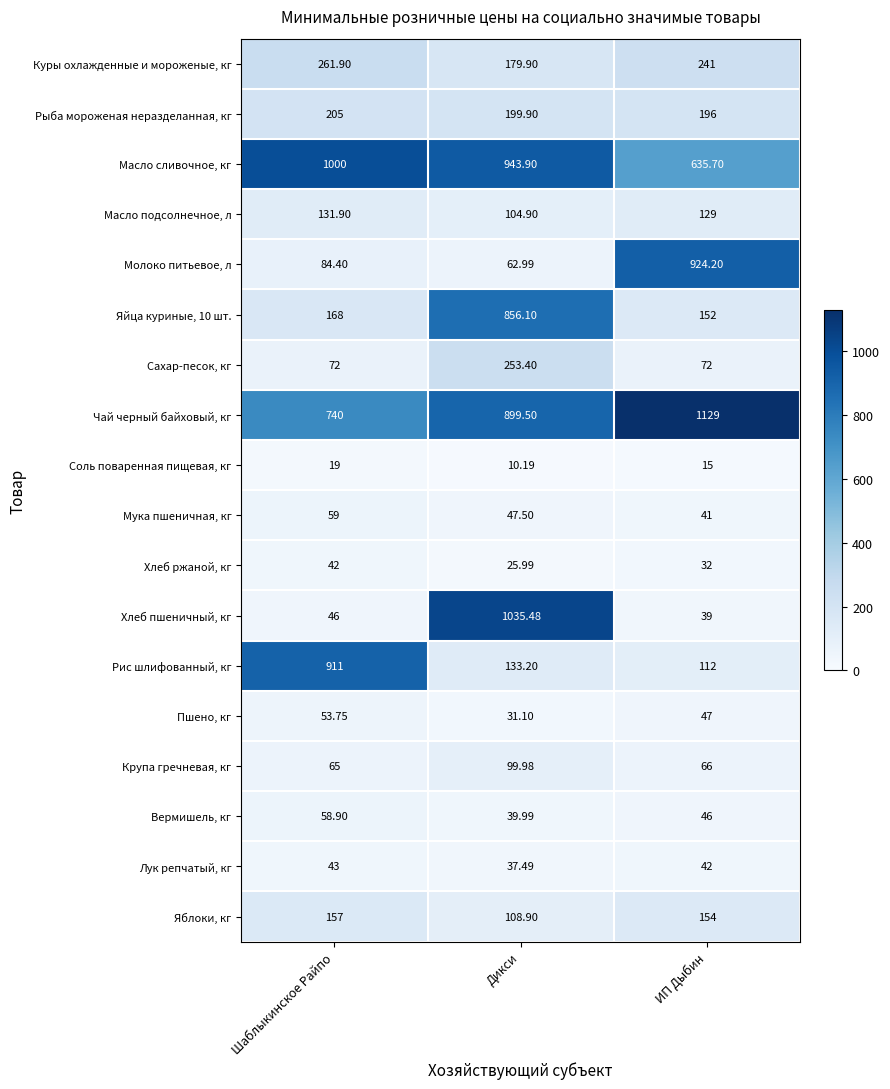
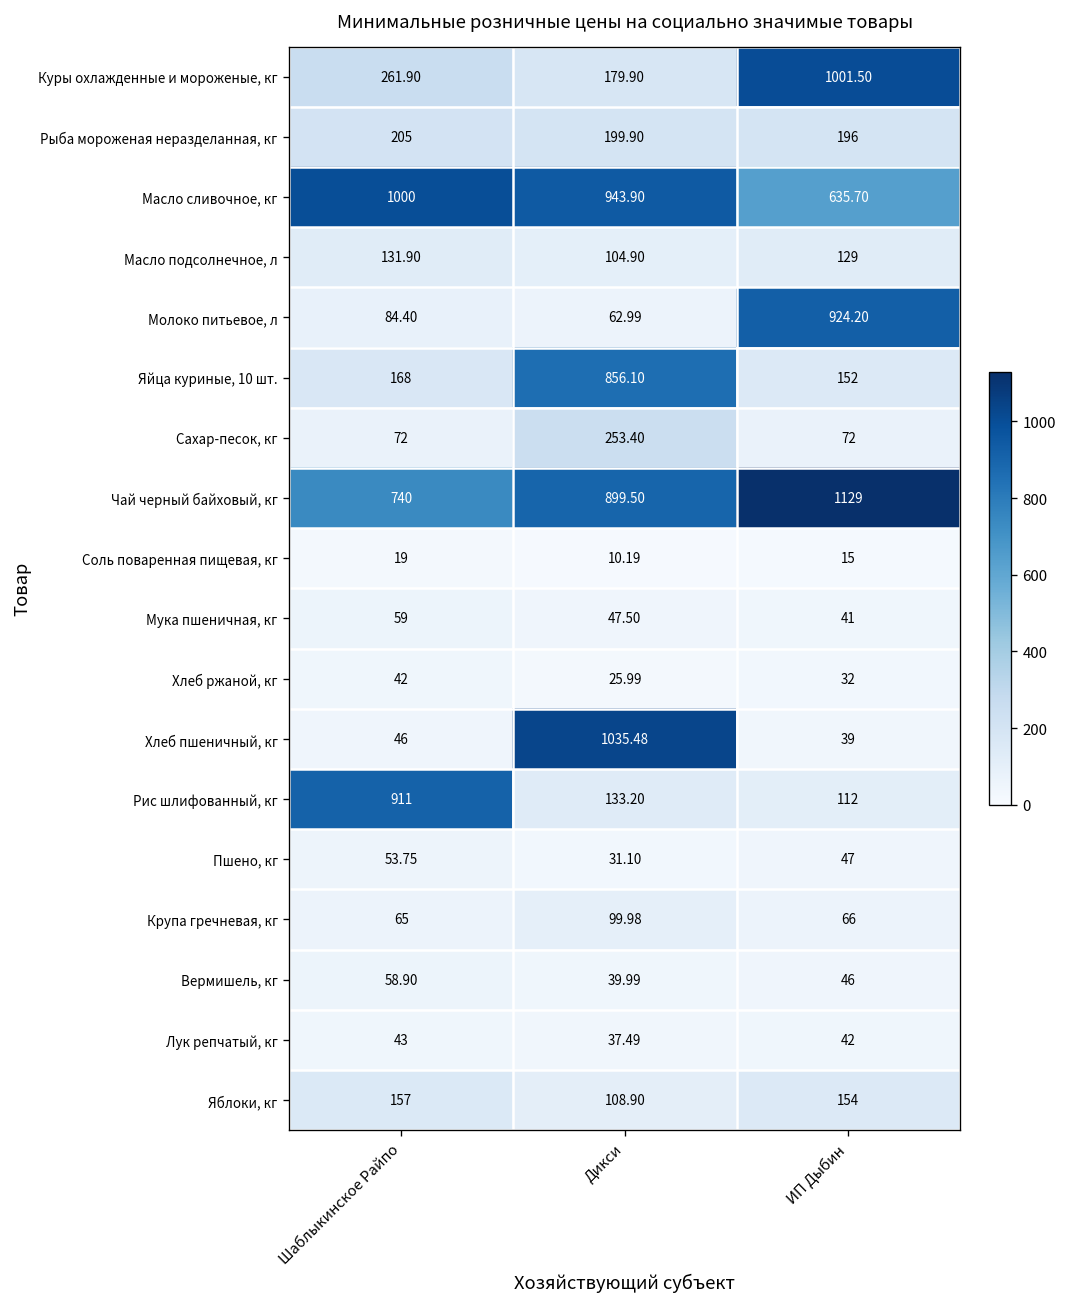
  {
    "Куры охлажденные и мороженые, кг": {
      "Шаблыкинское Райпо": 261.90,
      "Дикси": 179.90,
-     "ИП Дыбин": 241
+     "ИП Дыбин": 1001.50
    },
    "Рыба мороженая неразделанная, кг": {
      "Шаблыкинское Райпо": 205,
      "Дикси": 199.90,
      "ИП Дыбин": 196
    },
    "Масло сливочное, кг": {
      "Шаблыкинское Райпо": 1000,
      "Дикси": 943.90,
      "ИП Дыбин": 635.70
    },
    "Масло подсолнечное, л": {
      "Шаблыкинское Райпо": 131.90,
      "Дикси": 104.90,
      "ИП Дыбин": 129
    },
    "Молоко питьевое, л": {
      "Шаблыкинское Райпо": 84.40,
      "Дикси": 62.99,
      "ИП Дыбин": 924.20
    },
    "Яйца куриные, 10 шт.": {
      "Шаблыкинское Райпо": 168,
      "Дикси": 856.10,
      "ИП Дыбин": 152
    },
    "Сахар-песок, кг": {
      "Шаблыкинское Райпо": 72,
      "Дикси": 253.40,
      "ИП Дыбин": 72
    },
    "Чай черный байховый, кг": {
      "Шаблыкинское Райпо": 740,
      "Дикси": 899.50,
      "ИП Дыбин": 1129
    },
    "Соль поваренная пищевая, кг": {
      "Шаблыкинское Райпо": 19,
      "Дикси": 10.19,
      "ИП Дыбин": 15
    },
    "Мука пшеничная, кг": {
      "Шаблыкинское Райпо": 59,
      "Дикси": 47.50,
      "ИП Дыбин": 41
    },
    "Хлеб ржаной, кг": {
      "Шаблыкинское Райпо": 42,
      "Дикси": 25.99,
      "ИП Дыбин": 32
    },
    "Хлеб пшеничный, кг": {
      "Шаблыкинское Райпо": 46,
      "Дикси": 1035.48,
      "ИП Дыбин": 39
    },
    "Рис шлифованный, кг": {
      "Шаблыкинское Райпо": 911,
      "Дикси": 133.20,
      "ИП Дыбин": 112
    },
    "Пшено, кг": {
      "Шаблыкинское Райпо": 53.75,
      "Дикси": 31.10,
      "ИП Дыбин": 47
    },
    "Крупа гречневая, кг": {
      "Шаблыкинское Райпо": 65,
      "Дикси": 99.98,
      "ИП Дыбин": 66
    },
    "Вермишель, кг": {
      "Шаблыкинское Райпо": 58.90,
      "Дикси": 39.99,
      "ИП Дыбин": 46
    },
    "Лук репчатый, кг": {
      "Шаблыкинское Райпо": 43,
      "Дикси": 37.49,
      "ИП Дыбин": 42
    },
    "Яблоки, кг": {
      "Шаблыкинское Райпо": 157,
      "Дикси": 108.90,
      "ИП Дыбин": 154
    }
  }
